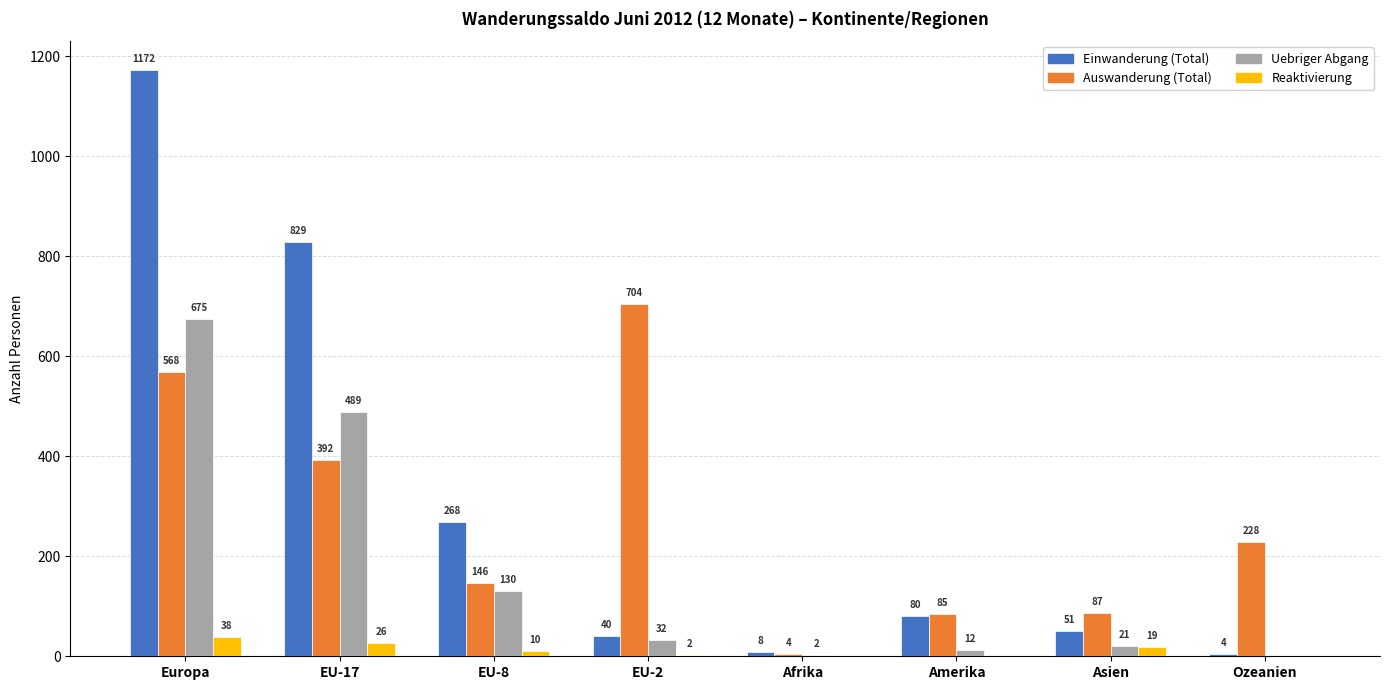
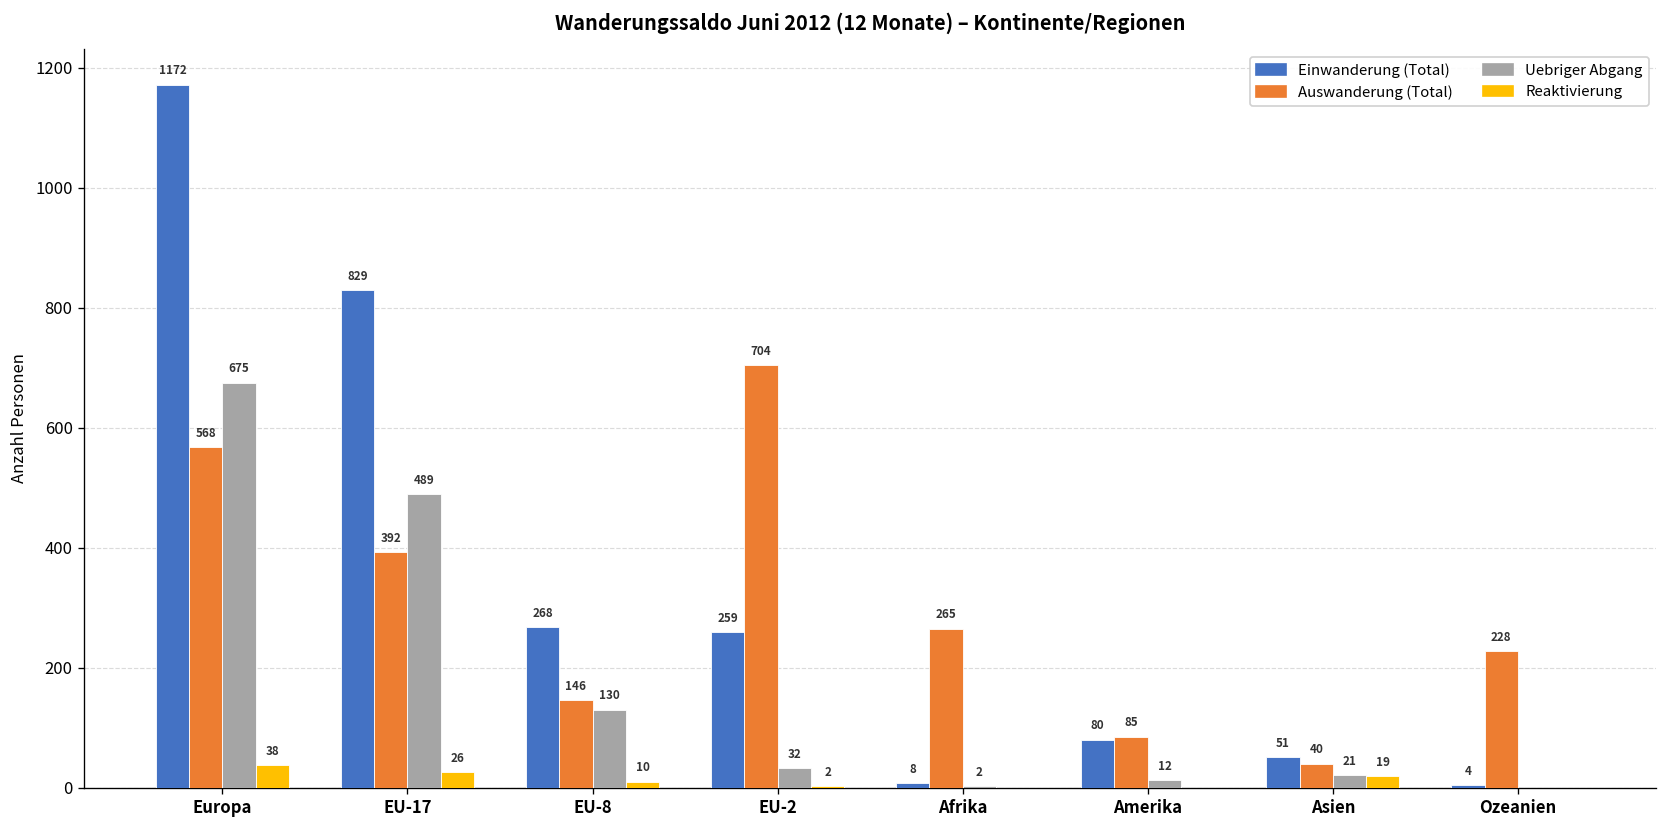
  {
    "Einwanderung (Total)": {
      "Europa": 1172,
      "EU-17": 829,
      "EU-8": 268,
-     "EU-2": 40,
+     "EU-2": 259,
      "Afrika": 8,
      "Amerika": 80,
      "Asien": 51,
      "Ozeanien": 4
    },
    "Auswanderung (Total)": {
      "Europa": 568,
      "EU-17": 392,
      "EU-8": 146,
      "EU-2": 704,
-     "Afrika": 4,
+     "Afrika": 265,
      "Amerika": 85,
-     "Asien": 87,
+     "Asien": 40,
      "Ozeanien": 228
    },
    "Uebriger Abgang": {
      "Europa": 675,
      "EU-17": 489,
      "EU-8": 130,
      "EU-2": 32,
      "Afrika": 2,
      "Amerika": 12,
      "Asien": 21
    },
    "Reaktivierung": {
      "Europa": 38,
      "EU-17": 26,
      "EU-8": 10,
      "EU-2": 2,
      "Asien": 19
    }
  }
